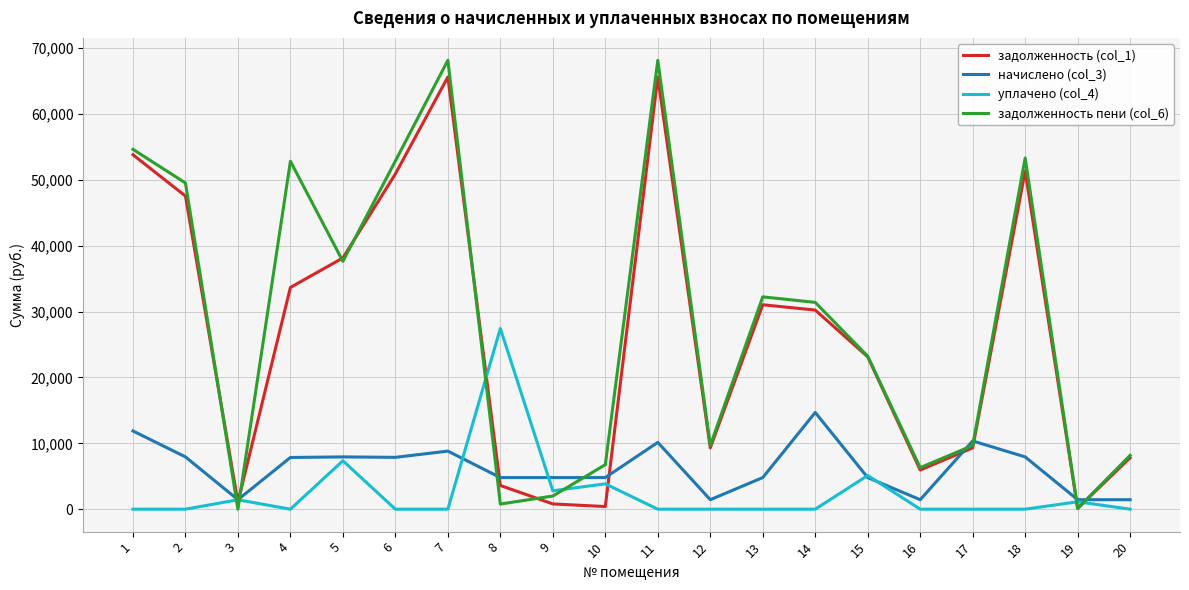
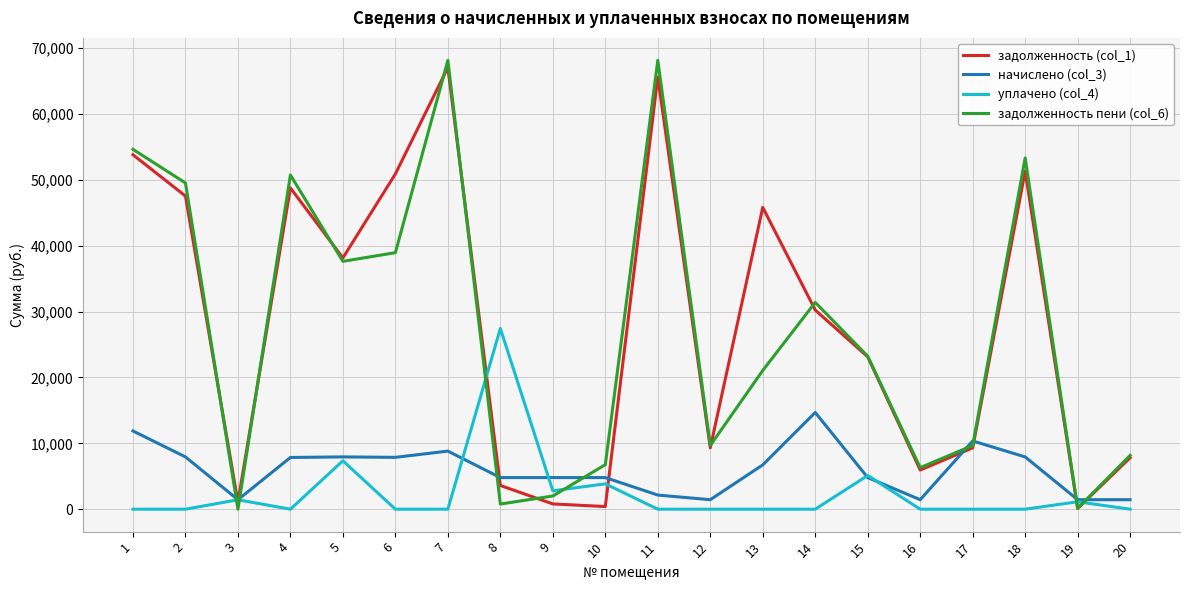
  {
    "задолженность (col_1)": {
      "1": "54,000",
      "2": "48,000",
-     "4": "34,000",
+     "4": "49,000",
      "5": "38,000",
      "6": "51,000",
-     "7": "66,000",
+     "7": "67,000",
      "8": "4,000",
      "9": "1,000",
      "10": "0",
      "11": "66,000",
-     "13": "31,000",
+     "13": "46,000",
      "14": "30,000",
      "18": "51,000"
    },
    "начислено (col_3)": {
      "1": "12,000",
      "2": "8,000",
      "4": "8,000",
      "5": "8,000",
      "6": "8,000",
      "7": "9,000",
      "8": "5,000",
      "9": "5,000",
      "10": "5,000",
-     "11": "10,000",
+     "11": "2,000",
      "12": "1,000",
-     "13": "5,000",
+     "13": "7,000",
      "14": "15,000",
      "16": "1,000",
      "17": "10,000",
      "18": "8,000",
      "20": "1,000"
    },
    "уплачено (col_4)": {
      "1": "0",
      "2": "0",
      "4": "0",
      "5": "7,000",
      "6": "0",
      "7": "0",
      "8": "27,000",
      "9": "3,000",
      "10": "4,000",
      "11": "0",
      "12": "0",
      "13": "0",
      "14": "0",
      "16": "0",
      "17": "0",
      "18": "0",
      "20": "0"
    },
    "задолженность пени (col_6)": {
      "1": "55,000",
      "2": "50,000",
      "3": "0",
-     "4": "53,000",
+     "4": "51,000",
      "5": "38,000",
-     "6": "53,000",
+     "6": "39,000",
      "7": "68,000",
      "8": "1,000",
      "9": "2,000",
      "10": "7,000",
      "11": "68,000",
-     "13": "32,000",
+     "13": "21,000",
      "14": "31,000",
      "18": "53,000"
    }
  }
